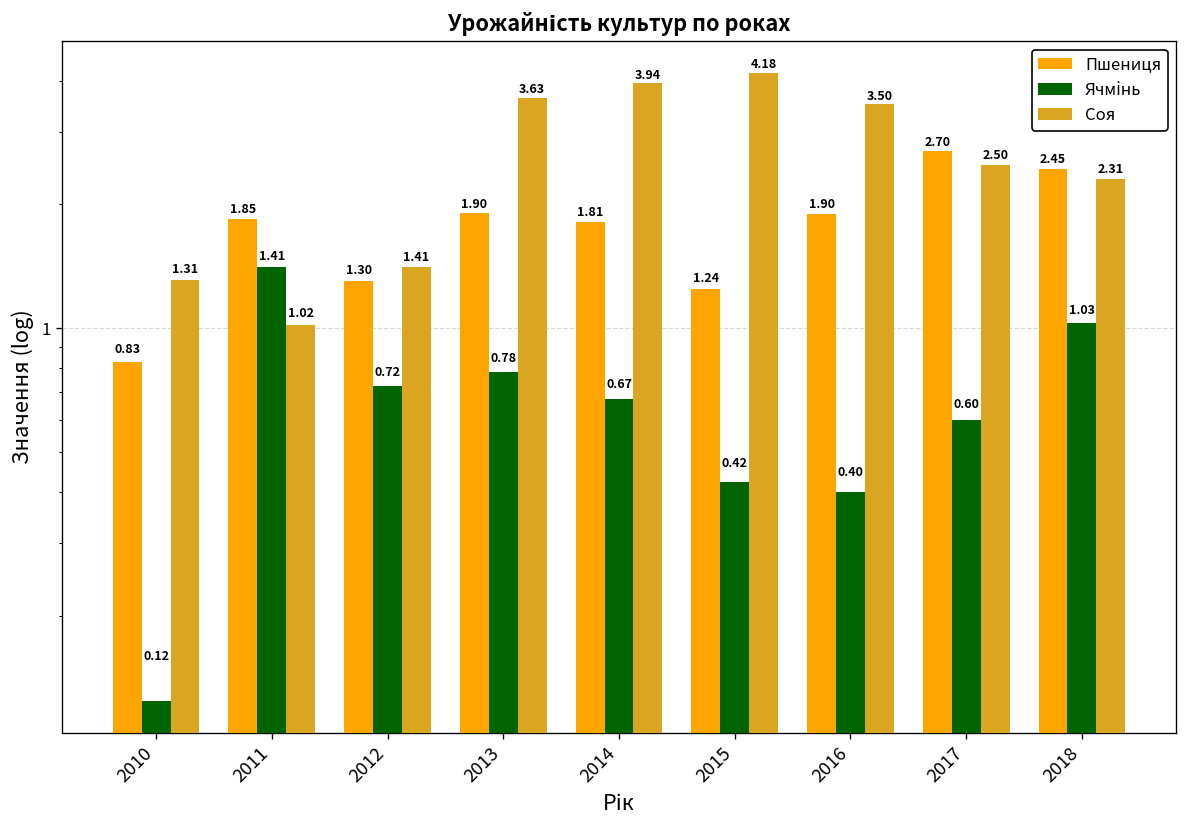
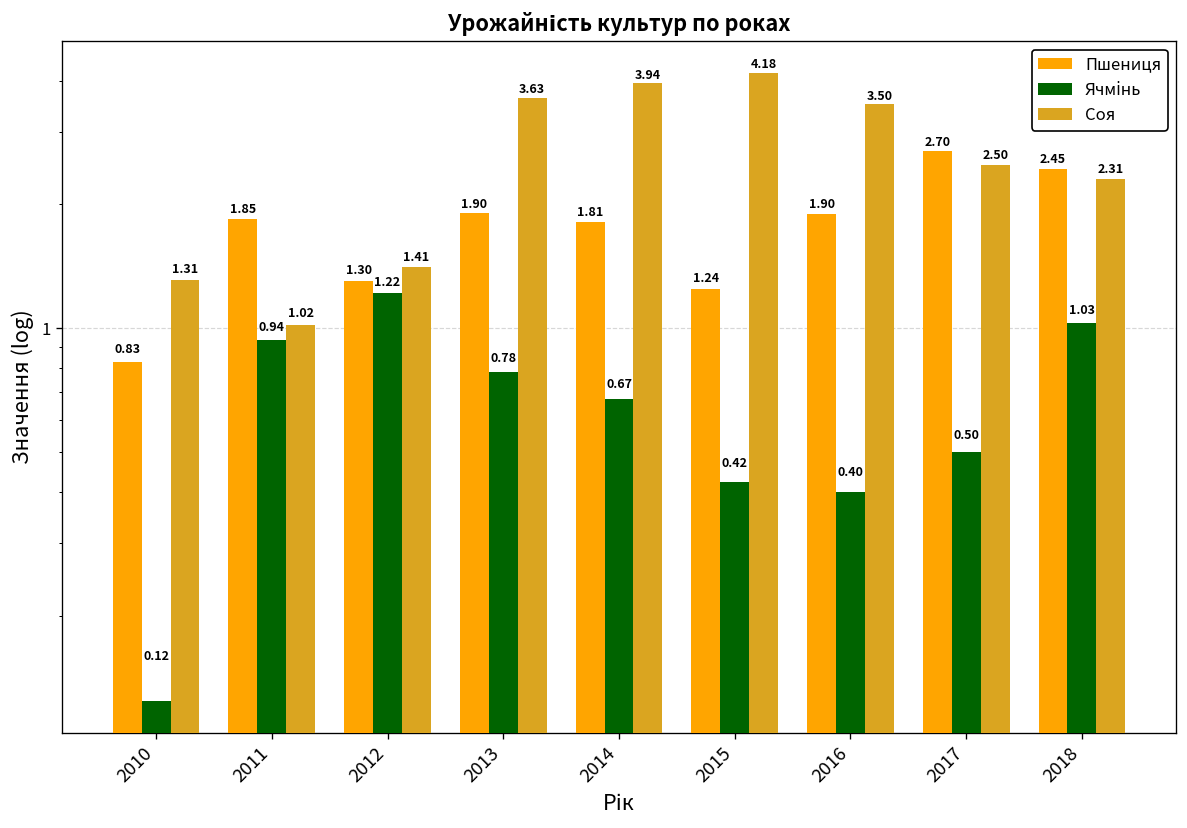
  {
    "Ячмінь": {
-     "2011": 1.41,
-     "2012": 0.72,
+     "2011": 0.94,
+     "2012": 1.22,
      "2013": 0.78,
      "2014": 0.67,
      "2015": 0.42,
      "2016": 0.40,
-     "2017": 0.60,
+     "2017": 0.50,
      "2018": 1.03
    }
  }
